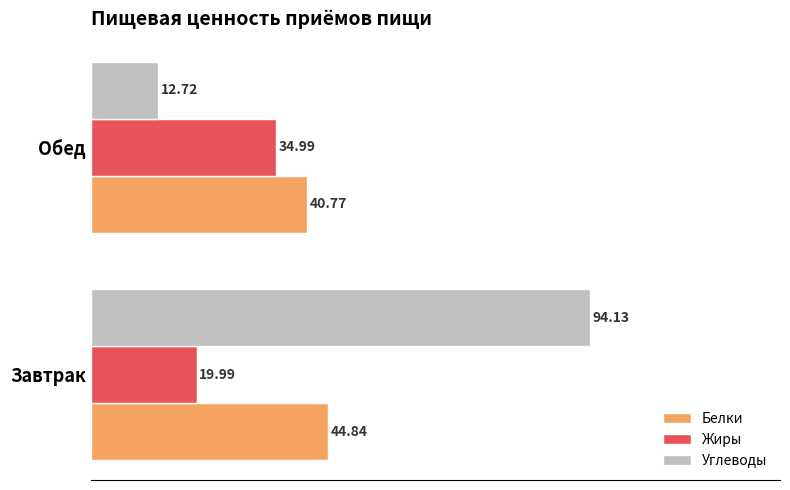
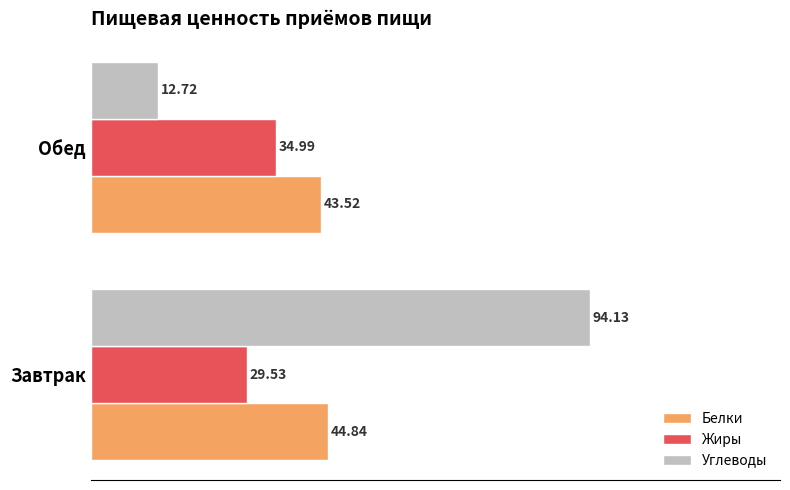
  {
    "Белки": {
-     "Обед": 40.77,
+     "Обед": 43.52,
      "Завтрак": 44.84
    },
    "Жиры": {
      "Обед": 34.99,
-     "Завтрак": 19.99
+     "Завтрак": 29.53
    },
    "Углеводы": {
      "Обед": 12.72,
      "Завтрак": 94.13
    }
  }
